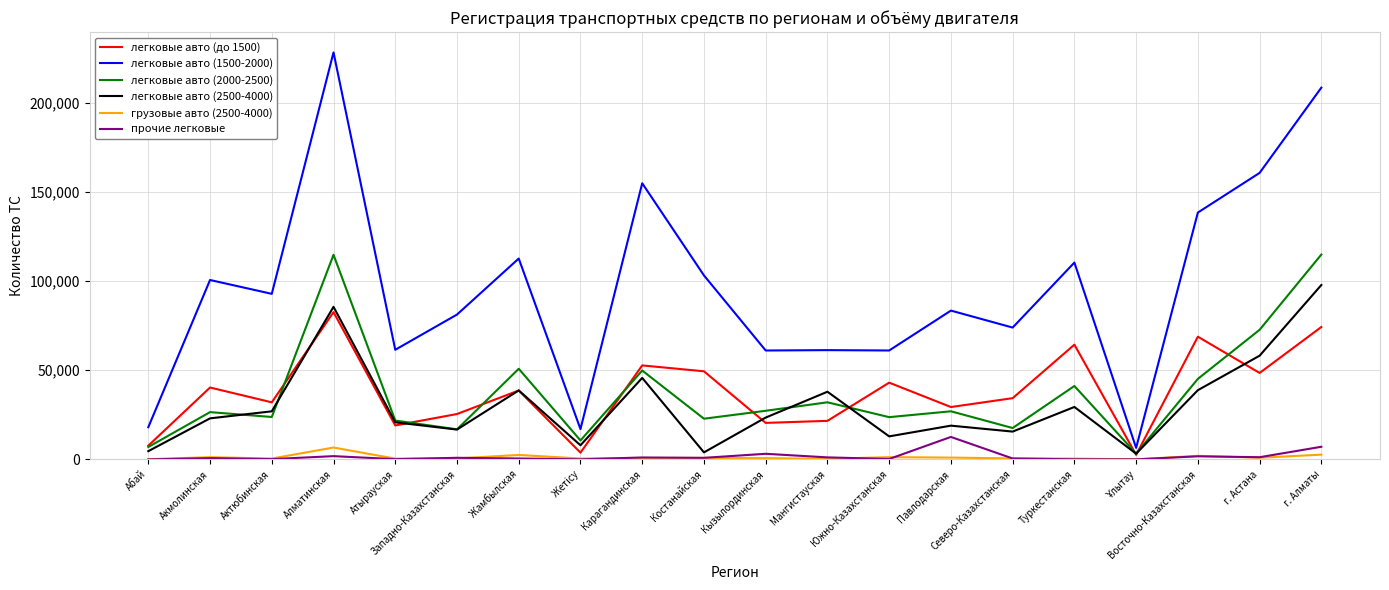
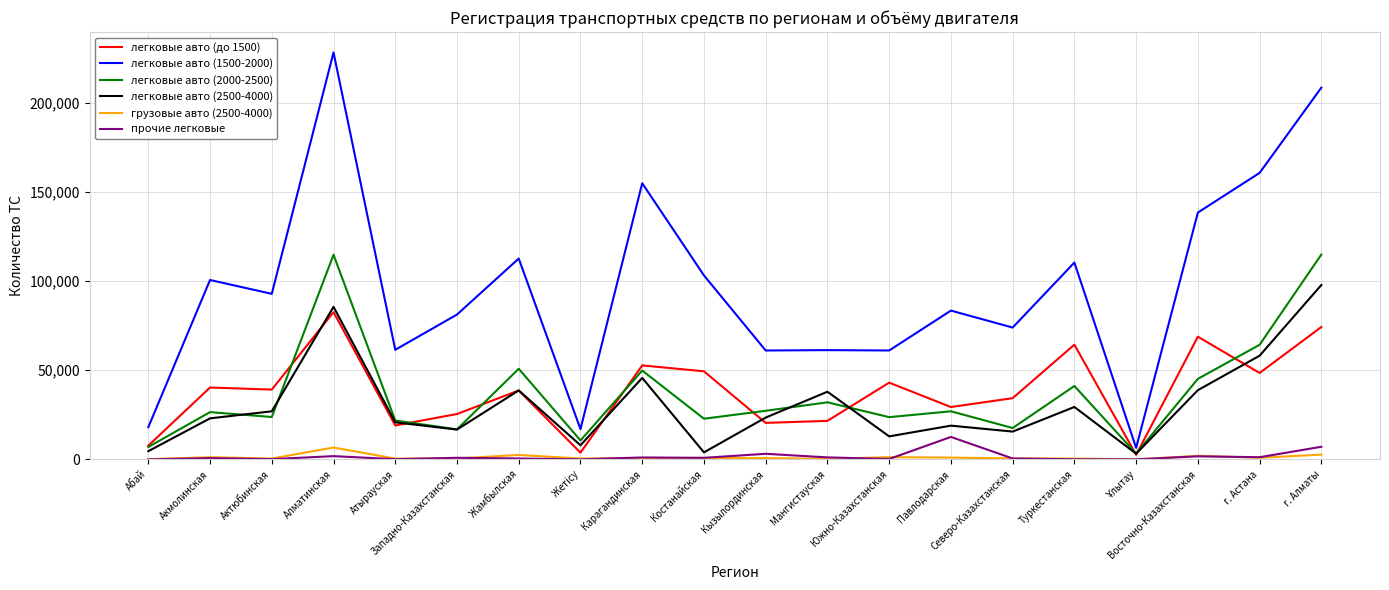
  {
    "легковые авто (до 1500)": {
      "Акмолинская": "40,000",
-     "Актюбинская": "32,000",
+     "Актюбинская": "39,000",
      "Алматинская": "83,000",
      "Атырауская": "19,000",
      "Западно-Казахстанская": "25,000",
      "Жетісу": "4,000",
      "Карагандинская": "53,000",
      "Костанайская": "49,000",
      "Кызылординская": "20,000",
      "Мангистауская": "22,000",
      "Южно-Казахстанская": "43,000",
      "Павлодарская": "29,000",
      "Северо-Казахстанская": "34,000",
      "Туркестанская": "64,000",
      "Восточно-Казахстанская": "69,000",
      "г. Астана": "48,000",
      "г. Алматы": "74,000"
    },
    "легковые авто (1500-2000)": {
      "Абай": "18,000",
      "Акмолинская": "101,000",
      "Актюбинская": "93,000",
      "Алматинская": "228,000",
      "Атырауская": "61,000",
      "Западно-Казахстанская": "81,000",
      "Жамбылская": "113,000",
      "Жетісу": "17,000",
      "Карагандинская": "155,000",
      "Костанайская": "103,000",
      "Кызылординская": "61,000",
      "Мангистауская": "61,000",
      "Южно-Казахстанская": "61,000",
      "Павлодарская": "83,000",
      "Северо-Казахстанская": "74,000",
      "Туркестанская": "110,000",
      "Ұлытау": "6,000",
      "Восточно-Казахстанская": "138,000",
      "г. Астана": "161,000",
      "г. Алматы": "208,000"
    },
    "легковые авто (2000-2500)": {
      "Акмолинская": "27,000",
      "Актюбинская": "24,000",
      "Алматинская": "115,000",
      "Жамбылская": "51,000",
      "Жетісу": "11,000",
      "Карагандинская": "50,000",
      "Костанайская": "23,000",
      "Кызылординская": "27,000",
      "Мангистауская": "32,000",
      "Южно-Казахстанская": "24,000",
      "Павлодарская": "27,000",
      "Северо-Казахстанская": "18,000",
      "Туркестанская": "41,000",
      "Восточно-Казахстанская": "45,000",
-     "г. Астана": "73,000",
+     "г. Астана": "64,000",
      "г. Алматы": "115,000"
    },
    "легковые авто (2500-4000)": {
      "Абай": "5,000",
      "Акмолинская": "23,000",
      "Актюбинская": "27,000",
      "Алматинская": "86,000",
      "Жетісу": "8,000",
      "Карагандинская": "46,000",
      "Костанайская": "4,000",
      "Кызылординская": "23,000",
      "Мангистауская": "38,000",
      "Южно-Казахстанская": "13,000",
      "Павлодарская": "19,000",
      "Северо-Казахстанская": "16,000",
      "Туркестанская": "29,000",
      "Восточно-Казахстанская": "39,000",
      "г. Астана": "58,000",
      "г. Алматы": "98,000"
    },
    "грузовые авто (2500-4000)": {
      "Алматинская": "7,000",
      "Жамбылская": "3,000",
      "Кызылординская": "1,000",
      "Павлодарская": "1,000",
      "г. Алматы": "3,000"
    },
    "прочие легковые": {
      "Алматинская": "2,000",
      "Жамбылская": "1,000",
      "Кызылординская": "3,000",
      "Павлодарская": "13,000",
      "г. Алматы": "7,000"
    }
  }
